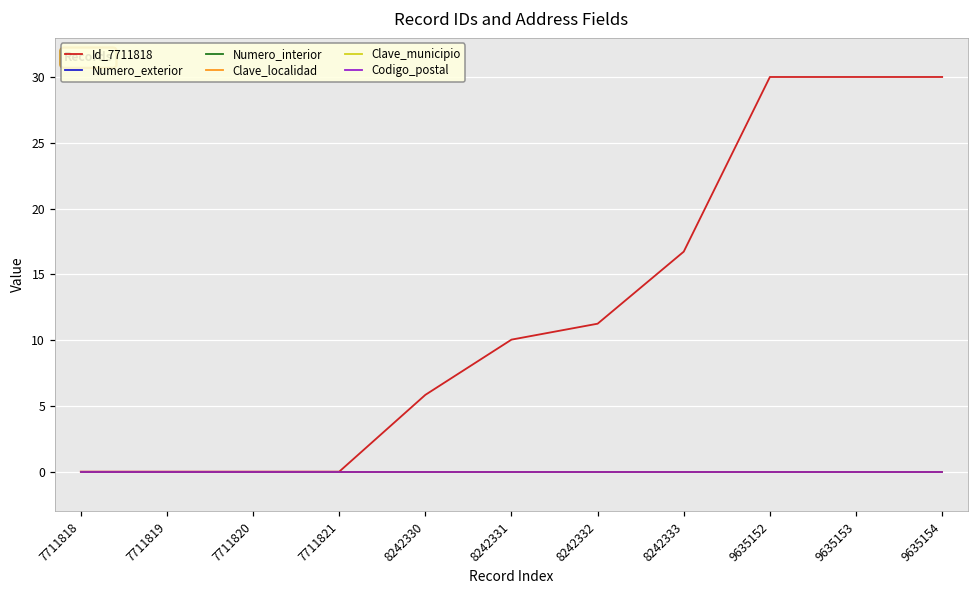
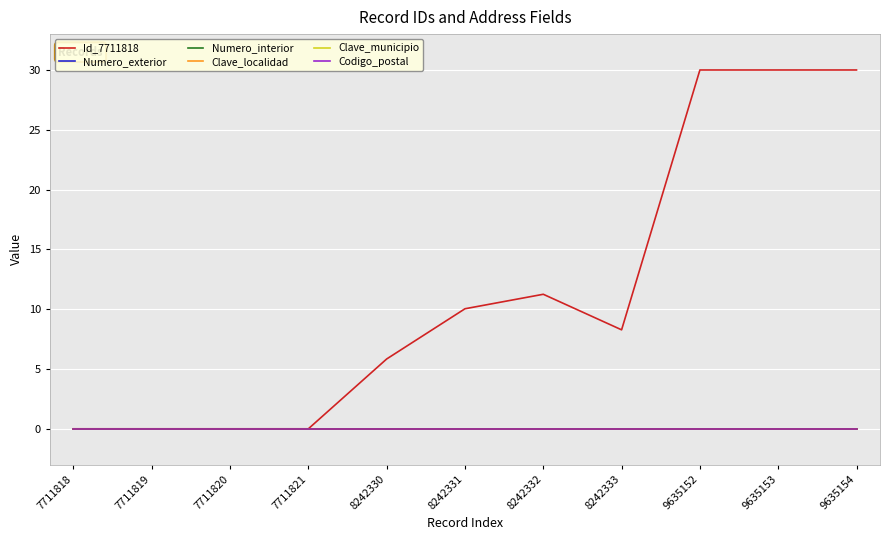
  {
    "Id_7711818": {
      "8242330": 5.8,
      "8242331": 10.0,
      "8242332": 11.2,
-     "8242333": 16.7,
+     "8242333": 8.3,
      "9635152": 30.0,
      "9635153": 30.0,
      "9635154": 30.0
    },
    "Codigo_postal": {
      "8242330": 0.0,
      "8242331": 0.0,
      "8242332": 0.0,
      "8242333": 0.0,
      "9635152": 0.0,
      "9635153": 0.0,
      "9635154": 0.0
    }
  }
